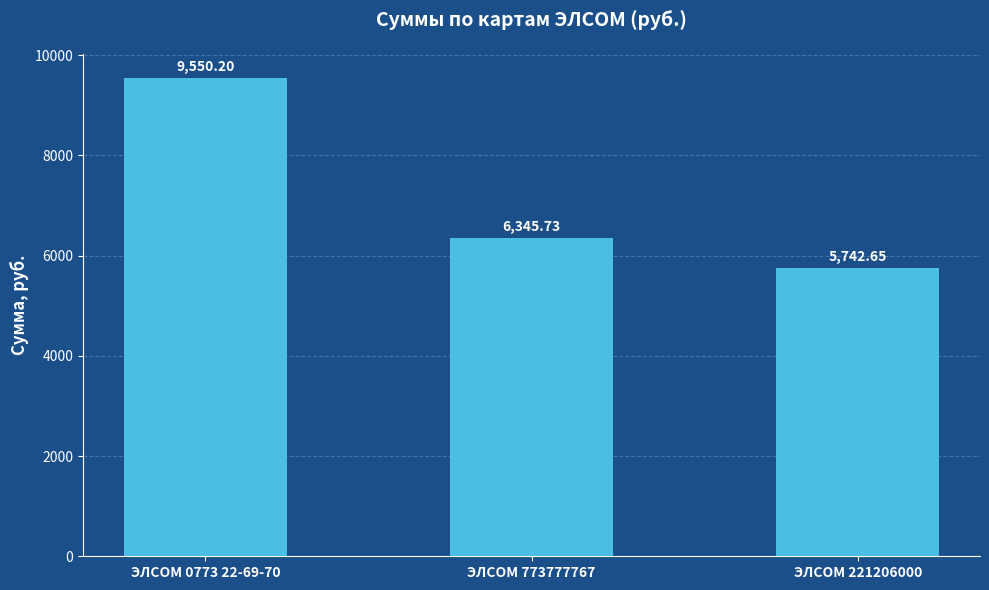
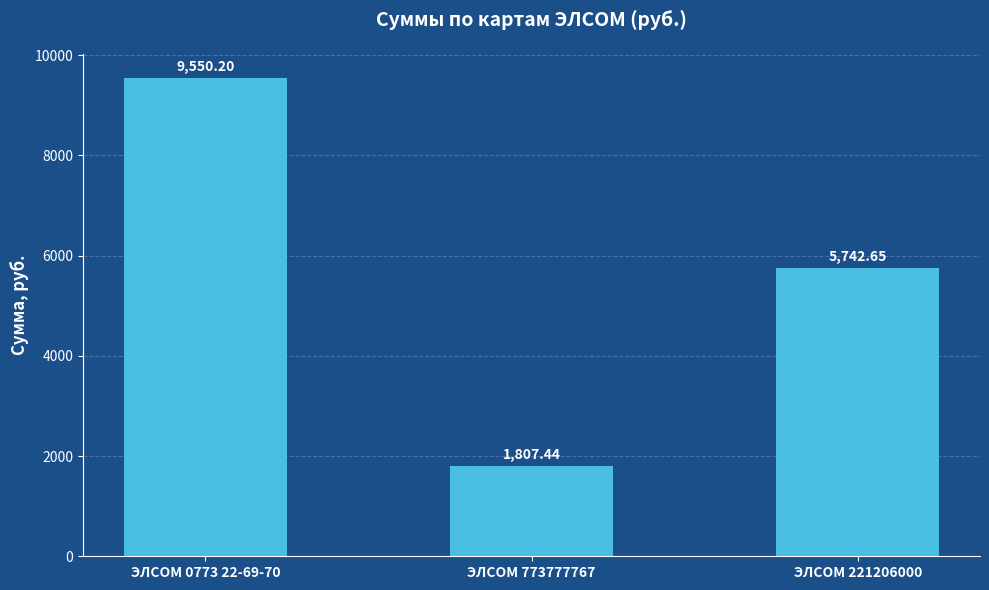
  {
    "ЭЛСОМ 0773 22-69-70": "9,550.20",
-   "ЭЛСОМ 773777767": "6,345.73",
+   "ЭЛСОМ 773777767": "1,807.44",
    "ЭЛСОМ 221206000": "5,742.65"
  }
